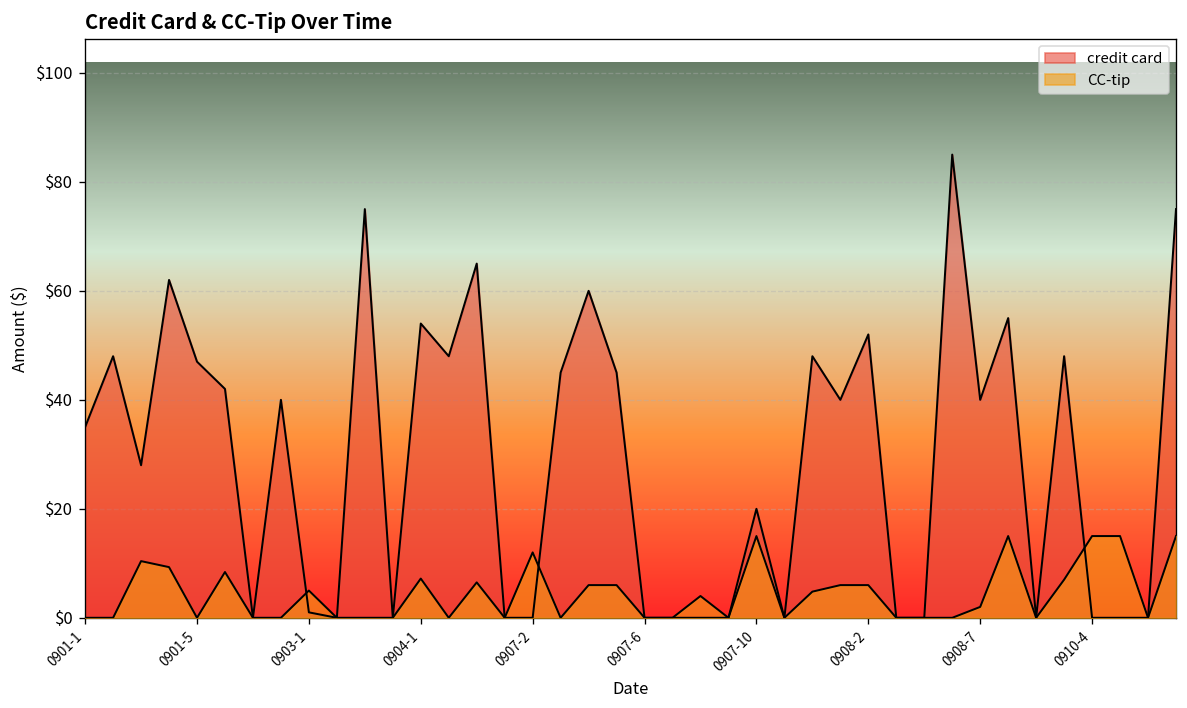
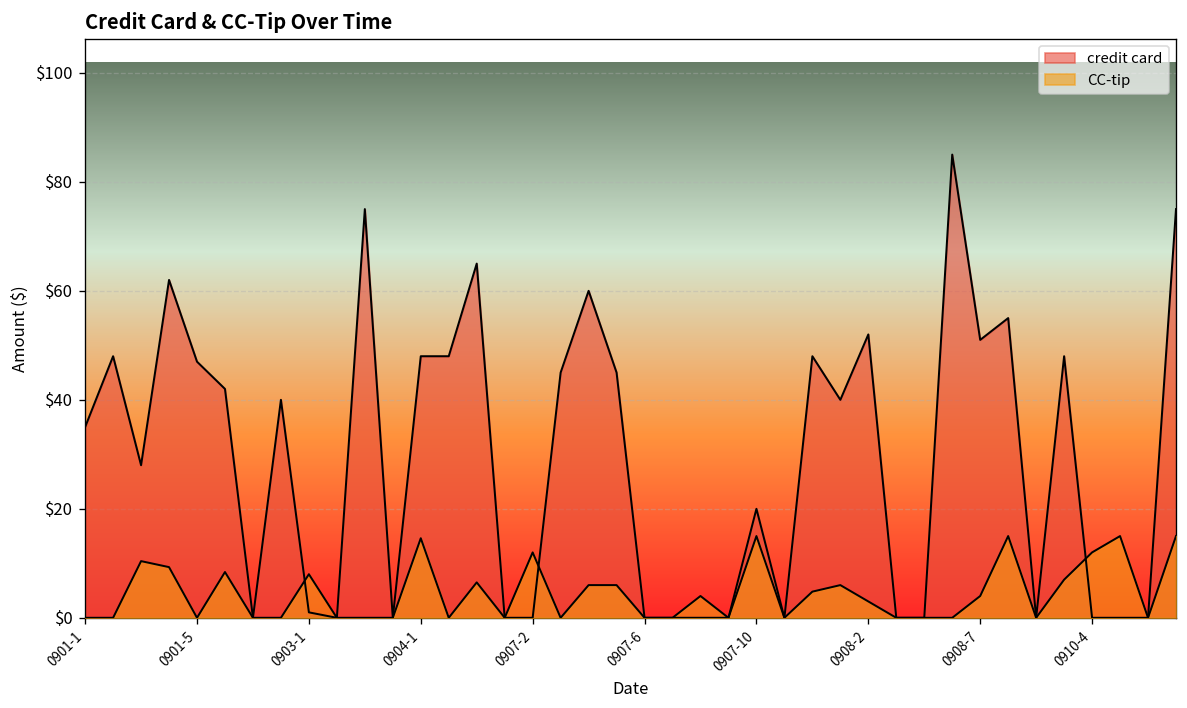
  {
    "credit card": {
      "0901-1": "$35",
      "0901-5": "$47",
      "0903-1": "$1",
-     "0904-1": "$54",
+     "0904-1": "$48",
      "0907-2": "$0",
      "0907-10": "$20",
      "0908-2": "$52",
-     "0908-7": "$40",
+     "0908-7": "$51",
      "0910-4": "$0"
    },
    "CC-tip": {
      "0901-1": "$0",
      "0901-5": "$0",
-     "0903-1": "$5",
-     "0904-1": "$7",
+     "0903-1": "$8",
+     "0904-1": "$15",
      "0907-2": "$12",
      "0907-10": "$15",
-     "0908-2": "$6",
-     "0908-7": "$2",
-     "0910-4": "$15"
+     "0908-2": "$3",
+     "0908-7": "$4",
+     "0910-4": "$12"
    }
  }
